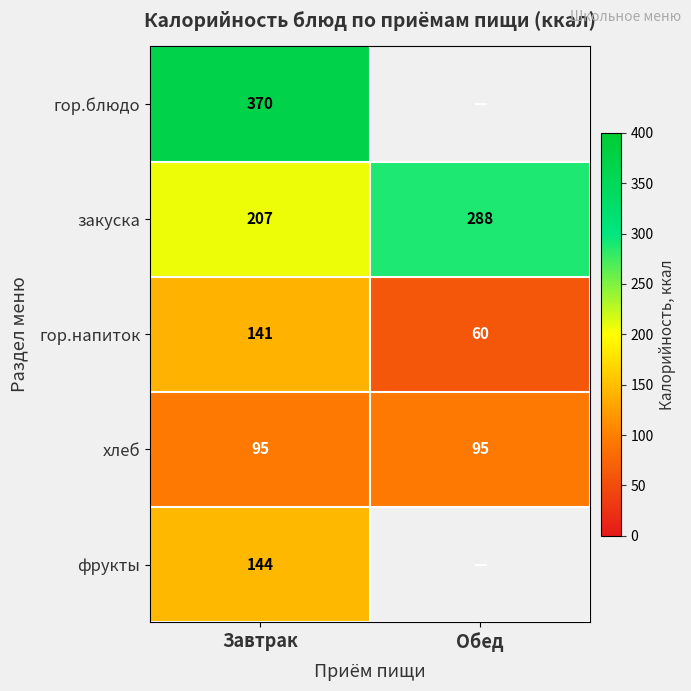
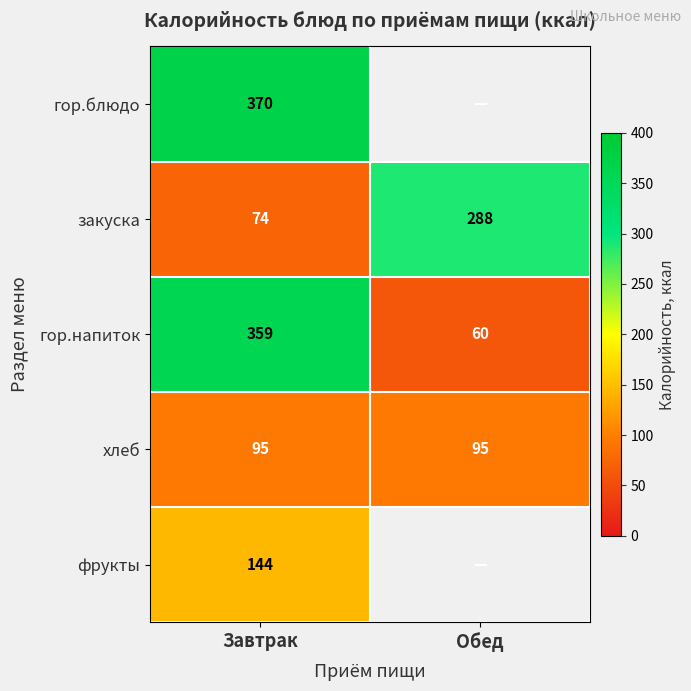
  {
    "гор.блюдо": {
      "Завтрак": 370
    },
    "закуска": {
-     "Завтрак": 207,
+     "Завтрак": 74,
      "Обед": 288
    },
    "гор.напиток": {
-     "Завтрак": 141,
+     "Завтрак": 359,
      "Обед": 60
    },
    "хлеб": {
      "Завтрак": 95,
      "Обед": 95
    },
    "фрукты": {
      "Завтрак": 144
    }
  }
